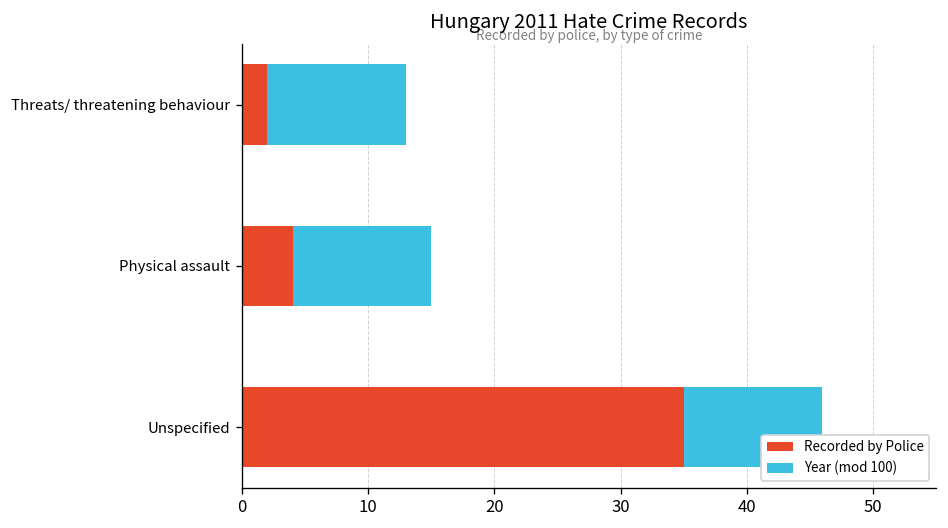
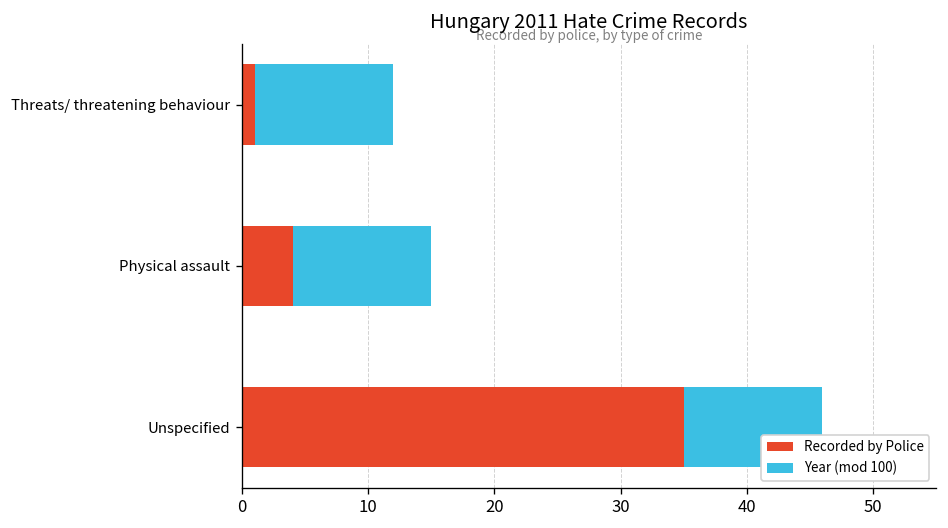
  {
    "Recorded by Police": {
-     "Threats/ threatening behaviour": 2,
+     "Threats/ threatening behaviour": 1,
      "Physical assault": 4,
      "Unspecified": 35
    },
    "Year (mod 100)": {
      "Threats/ threatening behaviour": 11,
      "Physical assault": 11,
      "Unspecified": 11
    }
  }
